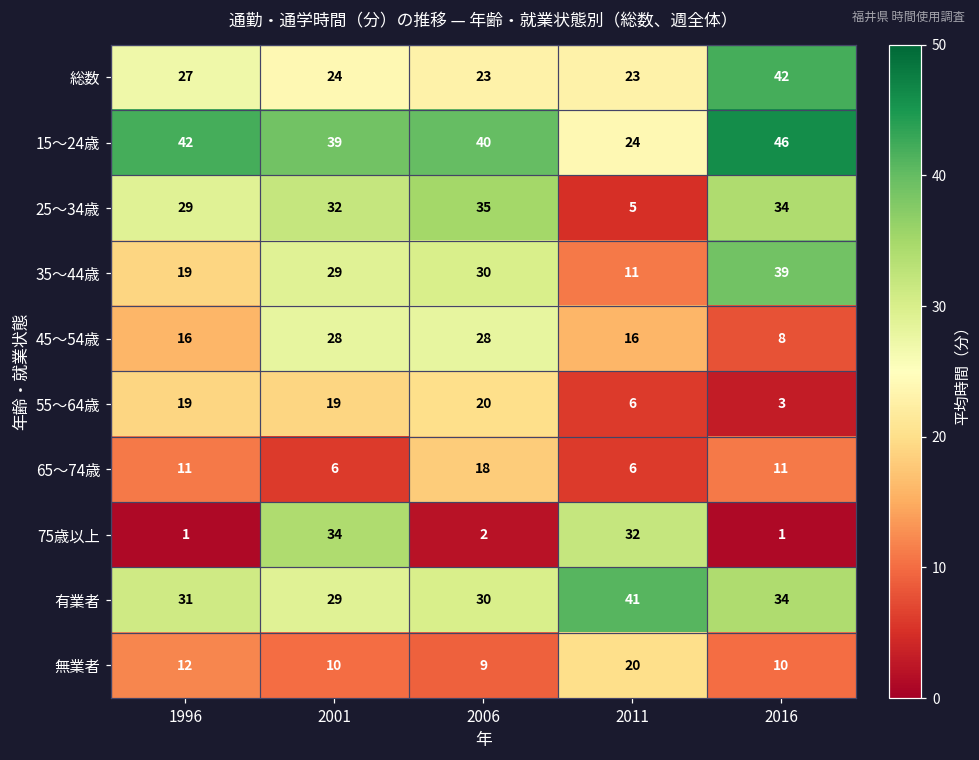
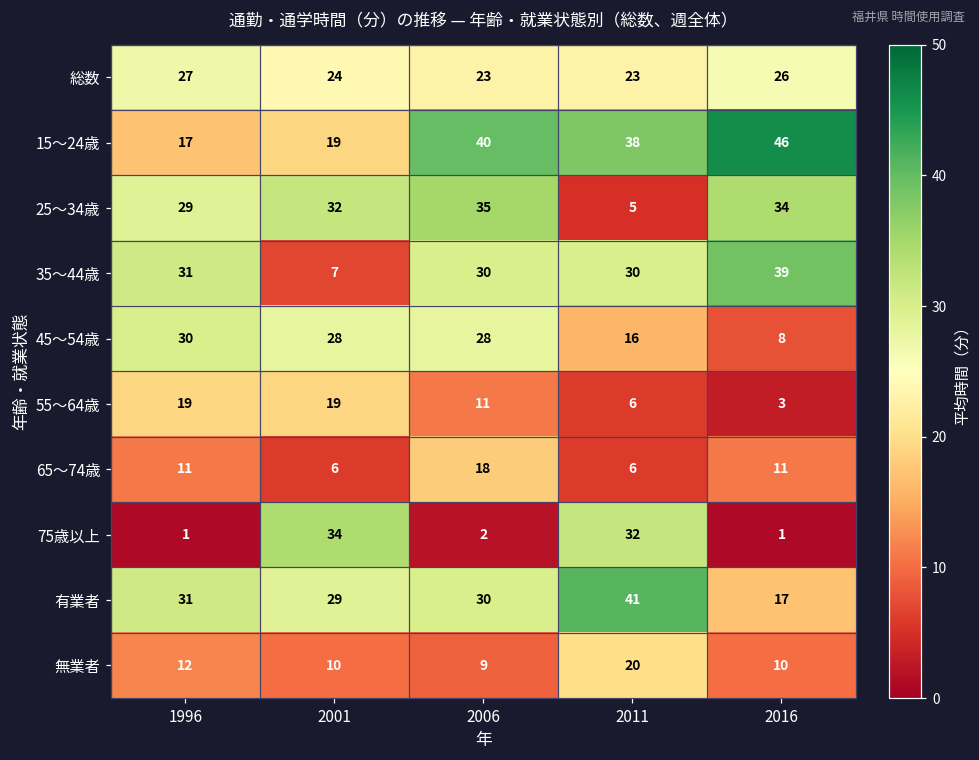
  {
    "総数": {
      "1996": 27,
      "2001": 24,
      "2006": 23,
      "2011": 23,
-     "2016": 42
+     "2016": 26
    },
    "15～24歳": {
-     "1996": 42,
-     "2001": 39,
+     "1996": 17,
+     "2001": 19,
      "2006": 40,
-     "2011": 24,
+     "2011": 38,
      "2016": 46
    },
    "25～34歳": {
      "1996": 29,
      "2001": 32,
      "2006": 35,
      "2011": 5,
      "2016": 34
    },
    "35～44歳": {
-     "1996": 19,
-     "2001": 29,
+     "1996": 31,
+     "2001": 7,
      "2006": 30,
-     "2011": 11,
+     "2011": 30,
      "2016": 39
    },
    "45～54歳": {
-     "1996": 16,
+     "1996": 30,
      "2001": 28,
      "2006": 28,
      "2011": 16,
      "2016": 8
    },
    "55～64歳": {
      "1996": 19,
      "2001": 19,
-     "2006": 20,
+     "2006": 11,
      "2011": 6,
      "2016": 3
    },
    "65～74歳": {
      "1996": 11,
      "2001": 6,
      "2006": 18,
      "2011": 6,
      "2016": 11
    },
    "75歳以上": {
      "1996": 1,
      "2001": 34,
      "2006": 2,
      "2011": 32,
      "2016": 1
    },
    "有業者": {
      "1996": 31,
      "2001": 29,
      "2006": 30,
      "2011": 41,
-     "2016": 34
+     "2016": 17
    },
    "無業者": {
      "1996": 12,
      "2001": 10,
      "2006": 9,
      "2011": 20,
      "2016": 10
    }
  }
